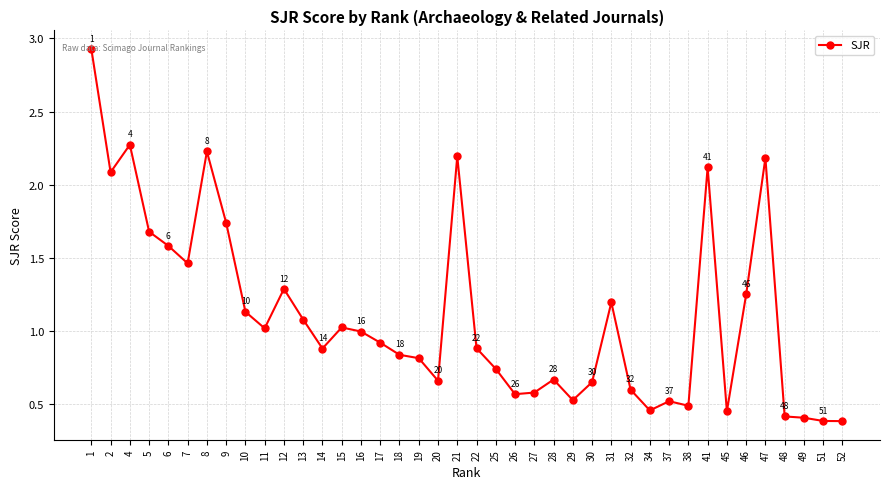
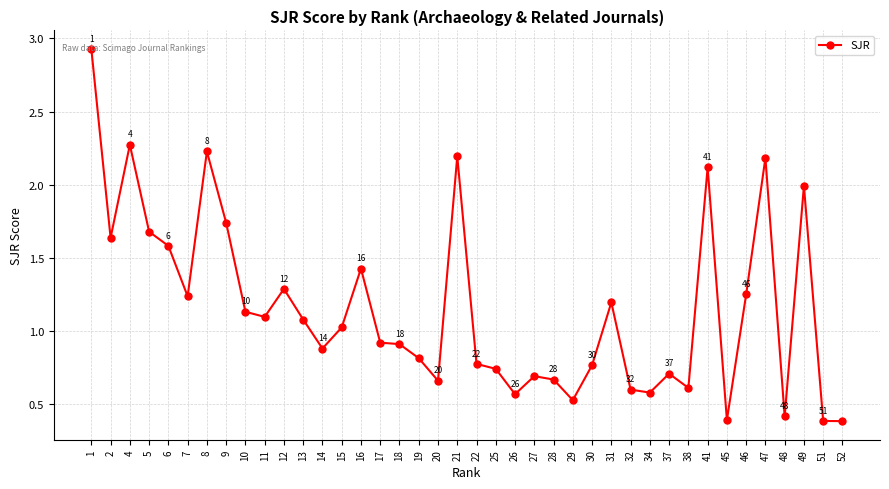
  {
-   "2": 2.09,
+   "2": 1.64,
    "5": 1.68,
-   "7": 1.46,
+   "7": 1.24,
    "9": 1.74,
-   "11": 1.02,
+   "11": 1.10,
    "13": 1.08,
    "15": 1.03,
-   "16": 1.00,
+   "16": 1.43,
    "17": 0.92,
-   "18": 0.84,
+   "18": 0.91,
    "19": 0.82,
    "21": 2.20,
-   "22": 0.88,
+   "22": 0.78,
    "25": 0.74,
-   "27": 0.58,
+   "27": 0.69,
    "29": 0.53,
-   "30": 0.65,
+   "30": 0.77,
    "31": 1.20,
-   "34": 0.46,
-   "37": 0.52,
-   "38": 0.49,
-   "45": 0.45,
+   "34": 0.58,
+   "37": 0.71,
+   "38": 0.61,
+   "45": 0.39,
    "47": 2.18,
-   "49": 0.41,
+   "49": 1.99,
    "52": 0.39
  }
